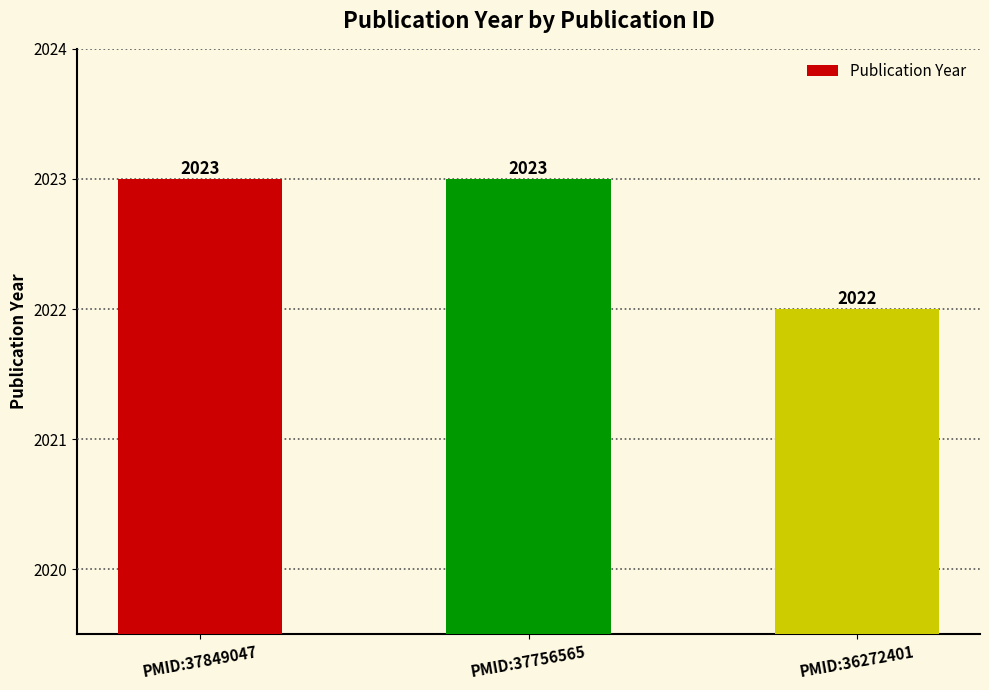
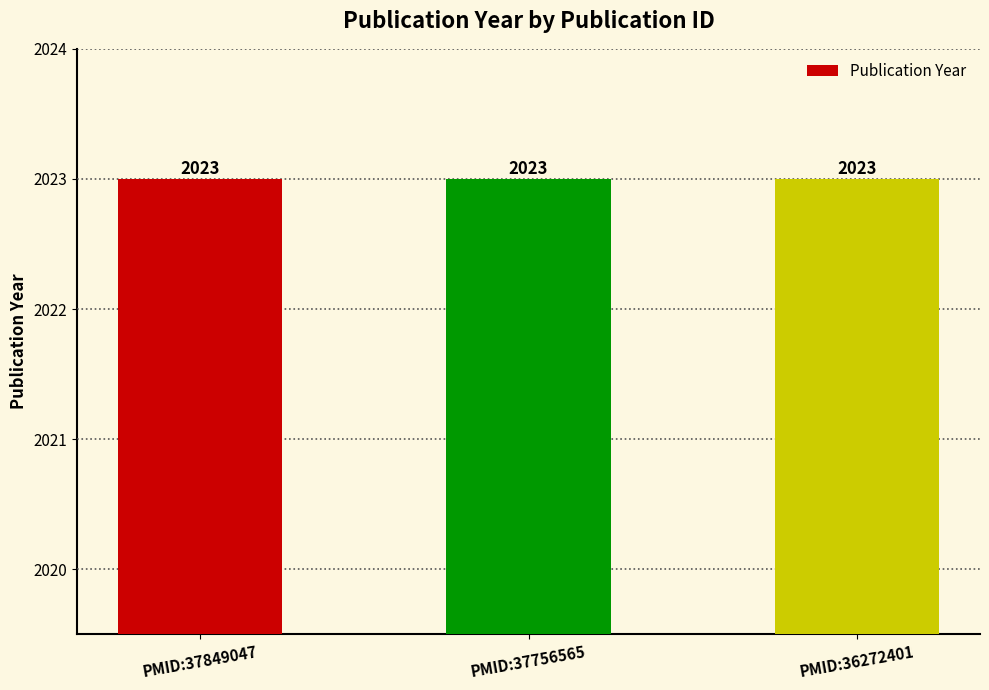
  {
    "PMID:37849047": 2023,
    "PMID:37756565": 2023,
-   "PMID:36272401": 2022
+   "PMID:36272401": 2023
  }
